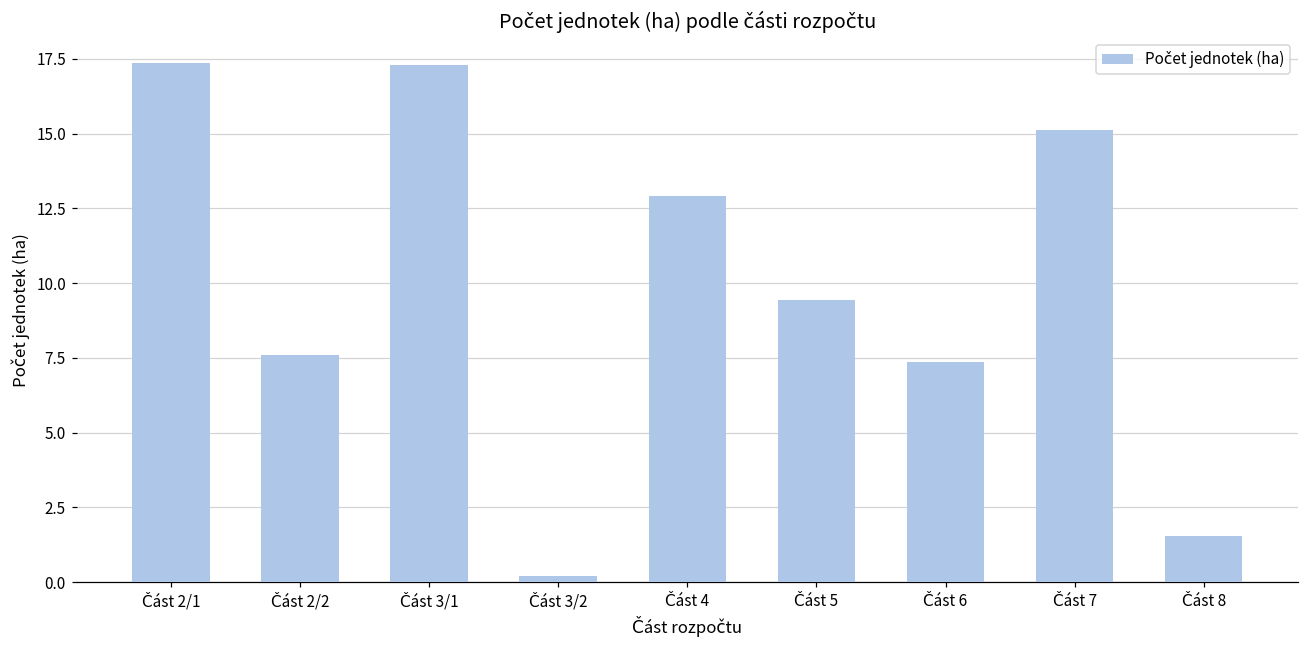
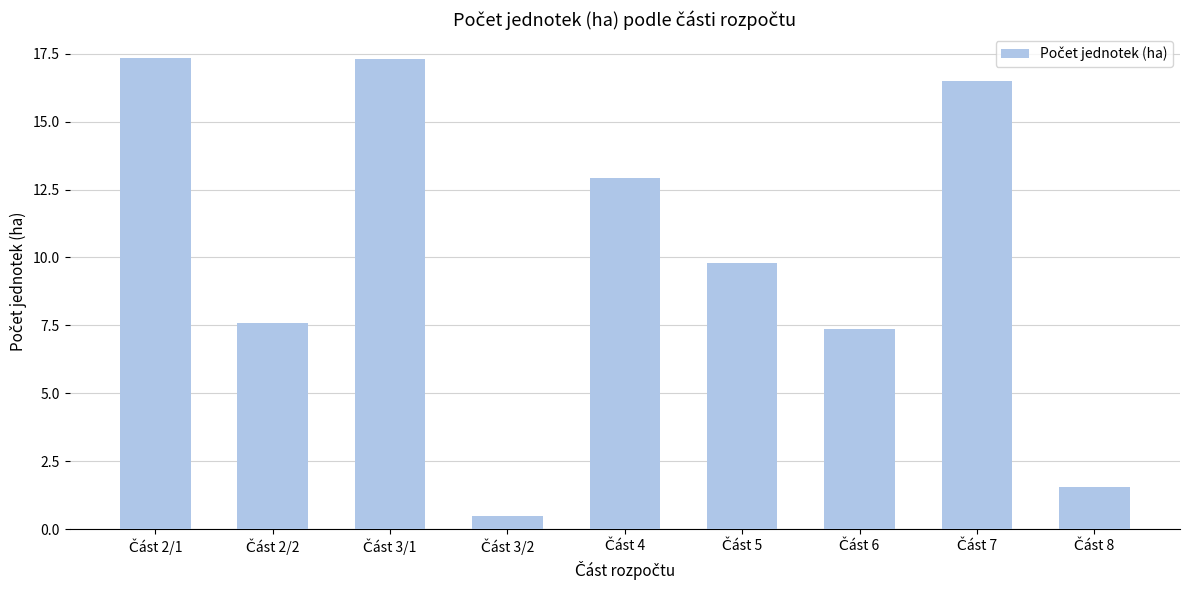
  {
    "Část 2/1": 17.4,
    "Část 2/2": 7.6,
    "Část 3/1": 17.3,
-   "Část 3/2": 0.2,
+   "Část 3/2": 0.5,
    "Část 4": 12.9,
-   "Část 5": 9.4,
+   "Část 5": 9.8,
    "Část 6": 7.4,
-   "Část 7": 15.1,
+   "Část 7": 16.5,
    "Část 8": 1.5
  }
